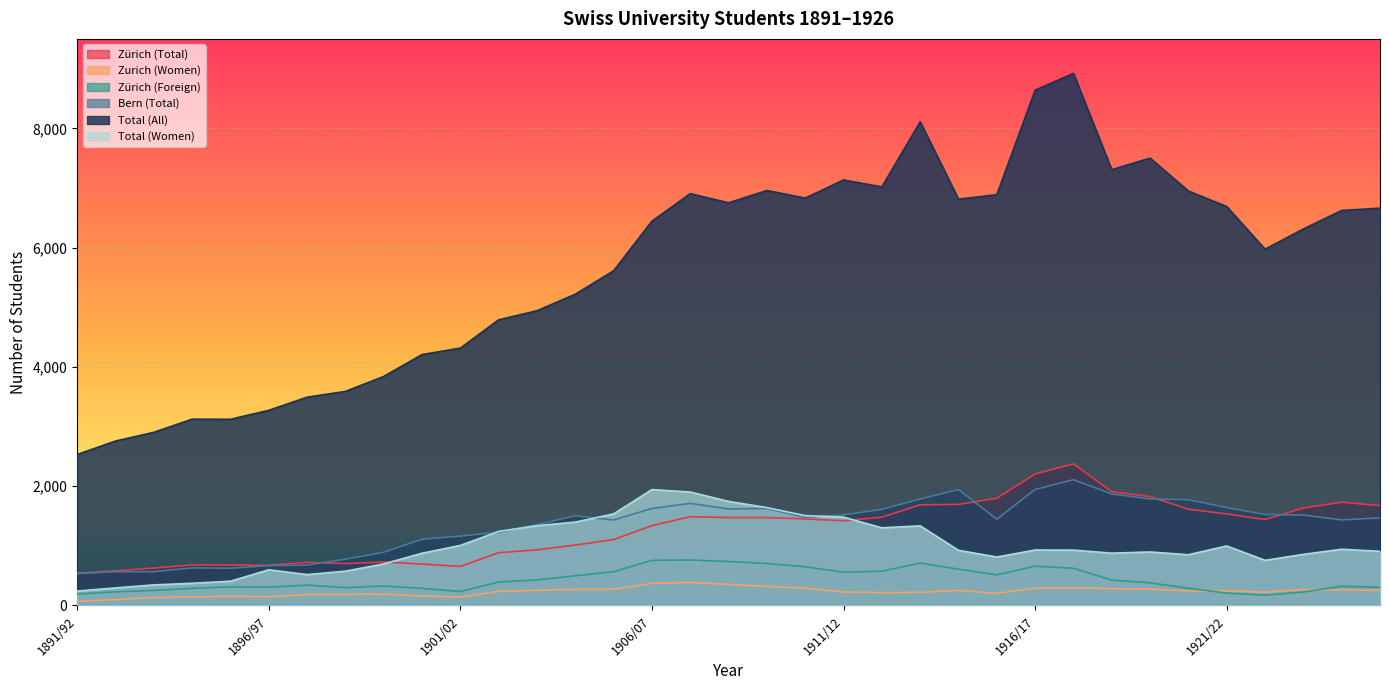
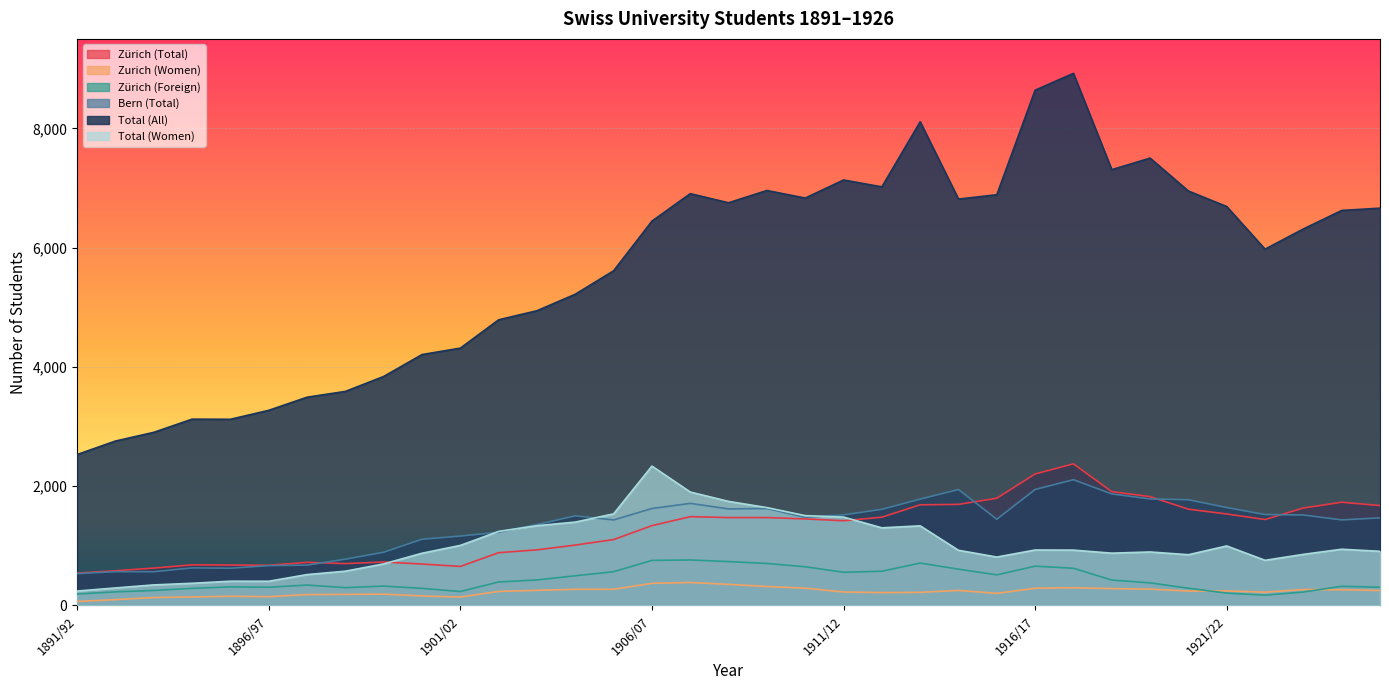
  {
    "Zürich (Total)": {
      "1901/02": "700",
      "1906/07": "1,300",
      "1911/12": "1,400",
      "1916/17": "2,200",
      "1921/22": "1,500"
    },
    "Zurich (Women)": {
      "1891/92": "100",
      "1896/97": "100",
      "1901/02": "100",
      "1906/07": "400",
      "1911/12": "200",
      "1916/17": "300"
    },
    "Total (All)": {
      "1891/92": "2,500",
      "1896/97": "3,300",
      "1901/02": "4,300",
      "1906/07": "6,400",
      "1911/12": "7,100",
      "1916/17": "8,600",
      "1921/22": "6,700"
    },
    "Total (Women)": {
      "1891/92": "200",
-     "1896/97": "600",
+     "1896/97": "400",
      "1901/02": "1,000",
-     "1906/07": "1,900",
+     "1906/07": "2,300",
      "1916/17": "900",
      "1921/22": "1,000"
    }
  }
